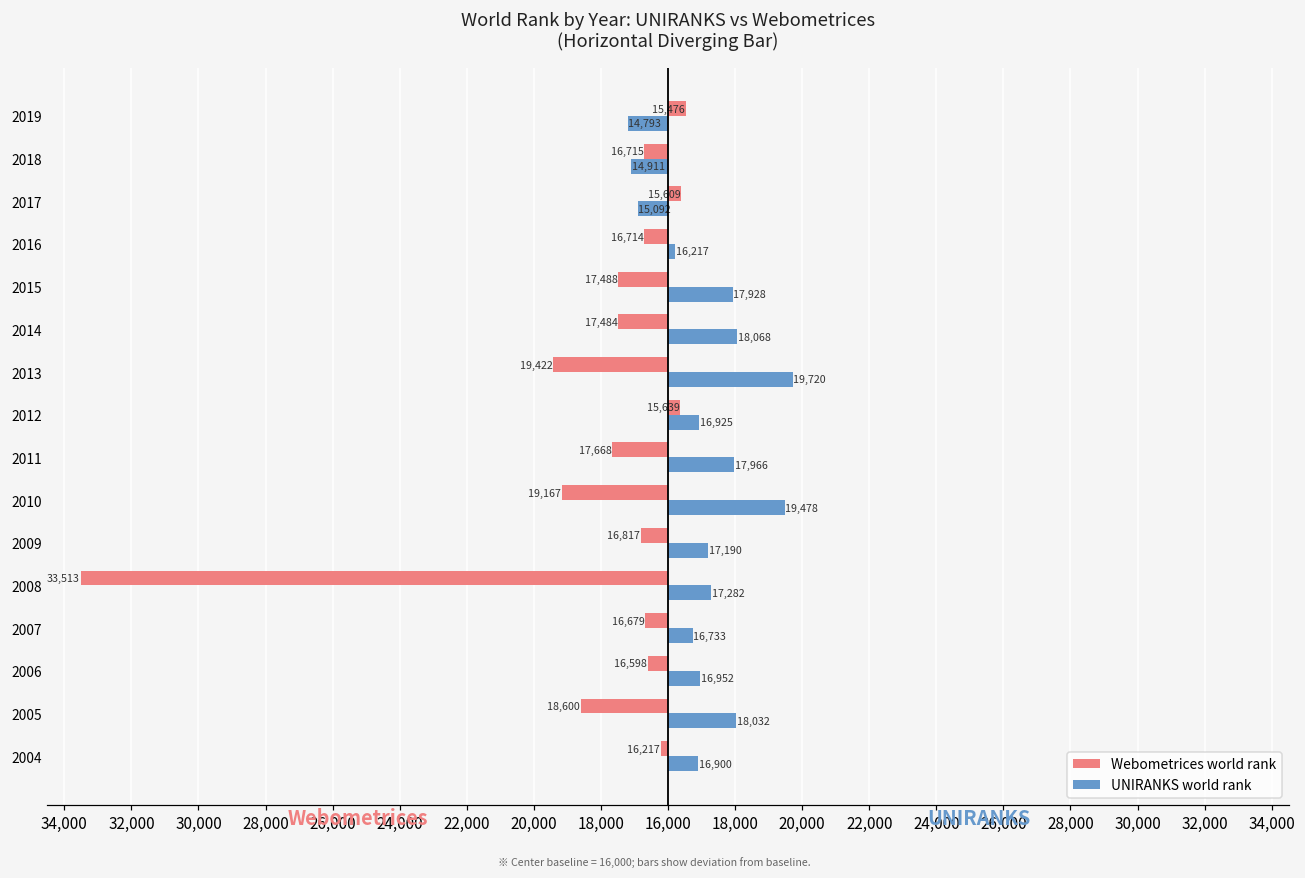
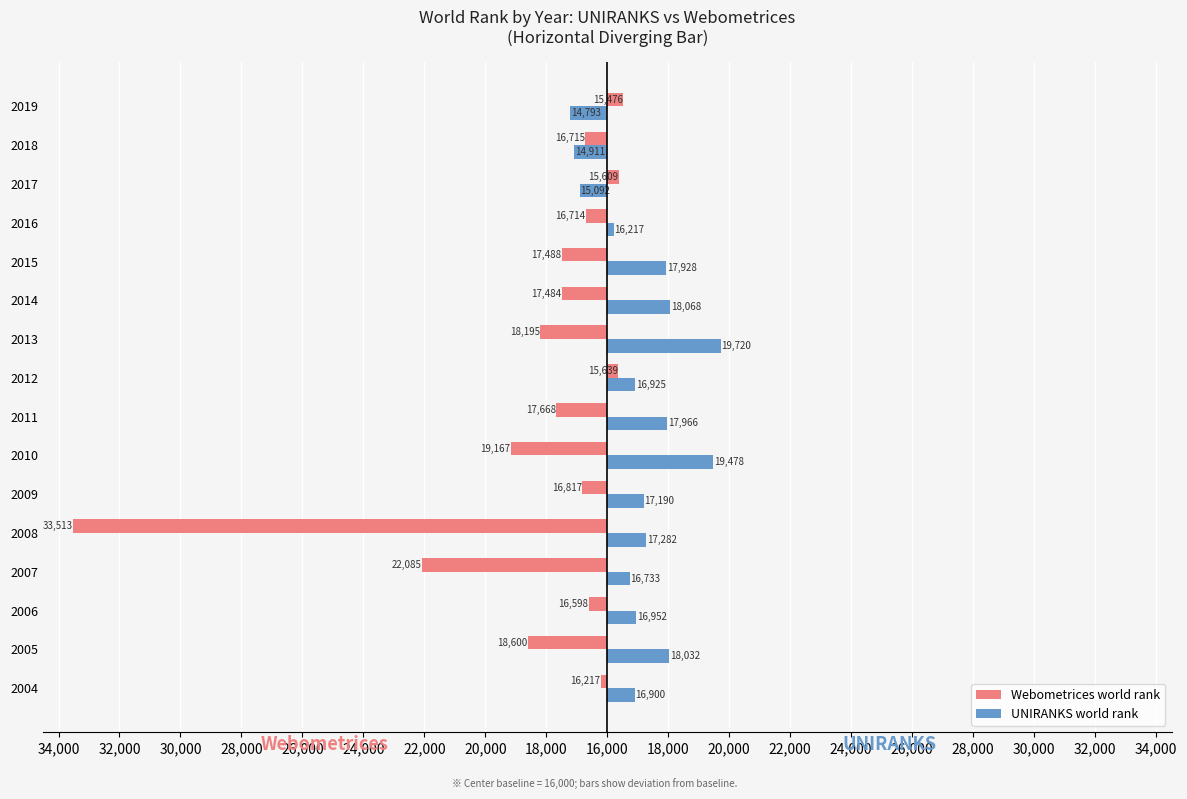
  {
    "Webometrices world rank": {
-     "2013": "19,422",
-     "2007": "16,679"
+     "2013": "18,195",
+     "2007": "22,085"
    }
  }
